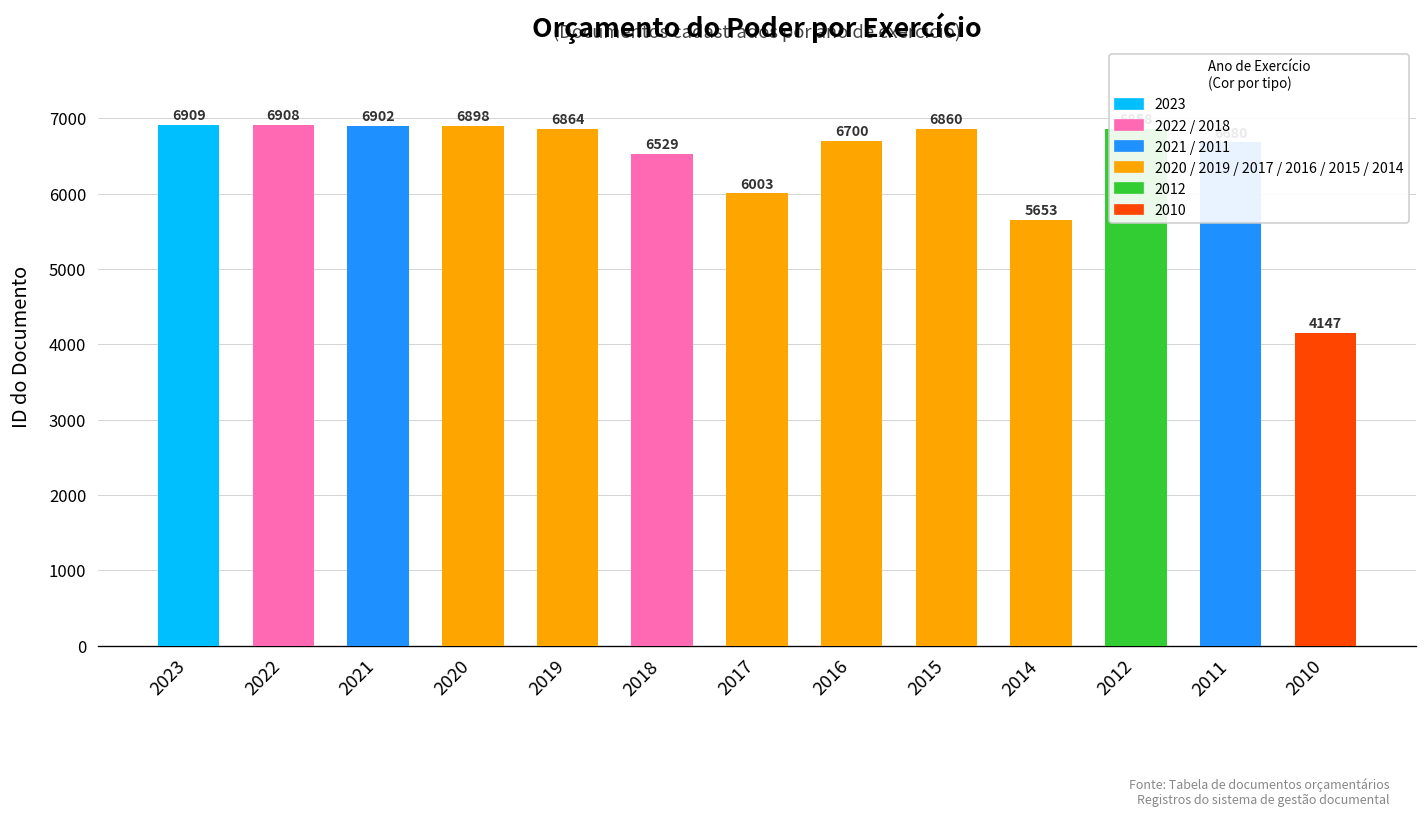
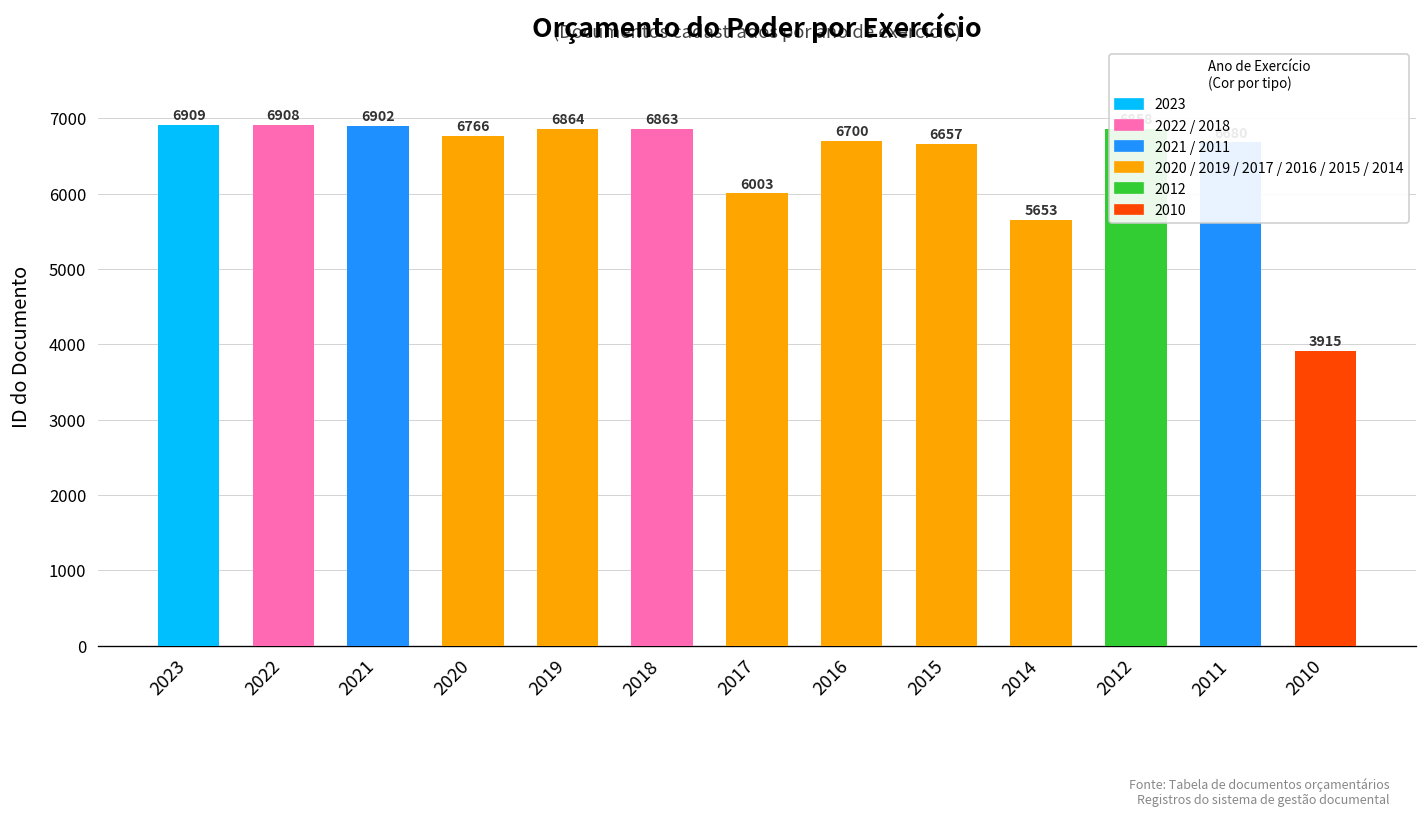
  {
    "2023": 6909,
    "2022": 6908,
    "2021": 6902,
-   "2020": 6898,
+   "2020": 6766,
    "2019": 6864,
-   "2018": 6529,
+   "2018": 6863,
    "2017": 6003,
    "2016": 6700,
-   "2015": 6860,
+   "2015": 6657,
    "2014": 5653,
-   "2010": 4147
+   "2010": 3915
  }
